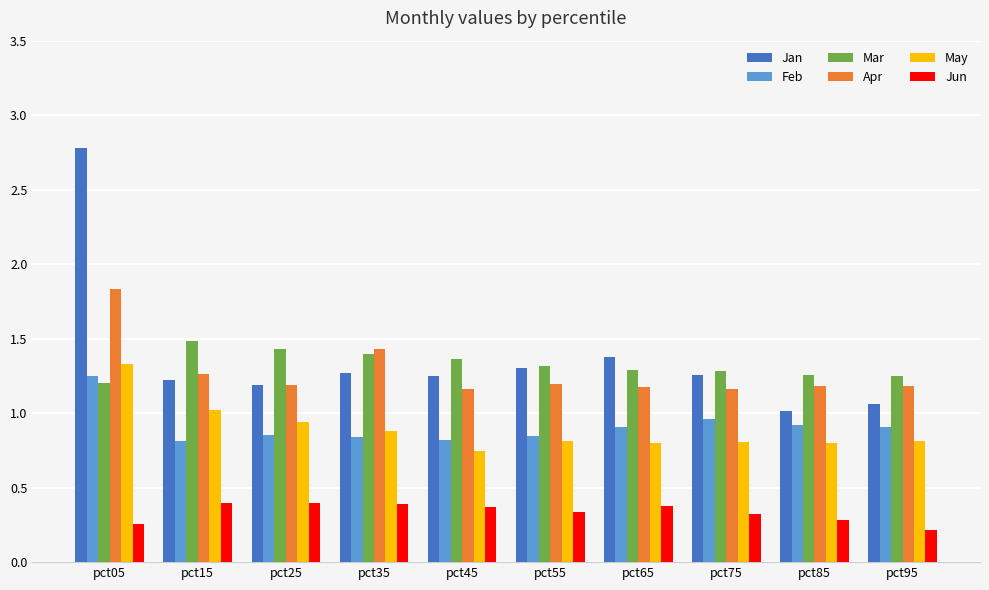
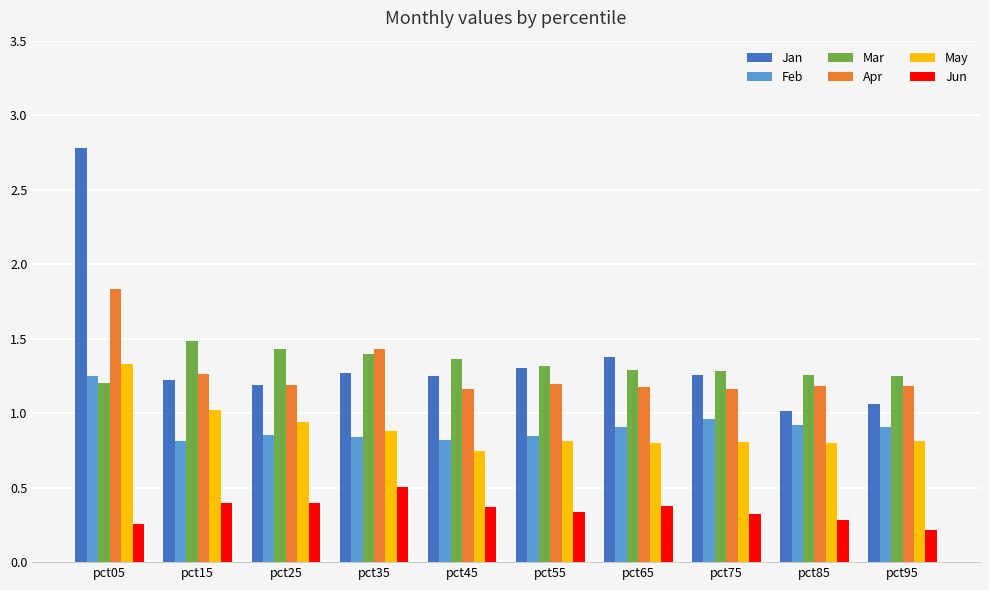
  {
    "Mar": {
      "pct05": 1.20,
      "pct15": 1.48,
      "pct25": 1.43,
      "pct35": 1.40,
      "pct45": 1.37,
      "pct55": 1.32,
      "pct65": 1.29,
      "pct75": 1.28,
      "pct85": 1.26,
      "pct95": 1.25
    },
    "Apr": {
      "pct05": 1.83,
      "pct15": 1.27,
      "pct25": 1.19,
      "pct35": 1.43,
      "pct45": 1.16,
      "pct55": 1.20,
      "pct65": 1.17,
      "pct75": 1.16,
      "pct85": 1.18,
      "pct95": 1.18
    },
    "May": {
      "pct05": 1.33,
      "pct15": 1.02,
      "pct25": 0.94,
      "pct35": 0.88,
      "pct45": 0.75,
      "pct55": 0.82,
      "pct65": 0.80,
      "pct75": 0.80,
      "pct85": 0.80,
      "pct95": 0.81
    },
    "Jun": {
      "pct05": 0.26,
      "pct15": 0.40,
      "pct25": 0.40,
-     "pct35": 0.39,
+     "pct35": 0.50,
      "pct45": 0.37,
      "pct55": 0.33,
      "pct65": 0.38,
      "pct75": 0.32,
      "pct85": 0.28,
      "pct95": 0.21
    }
  }
